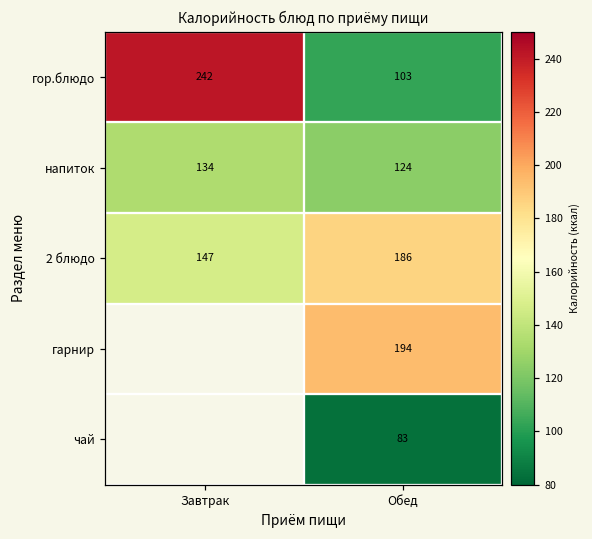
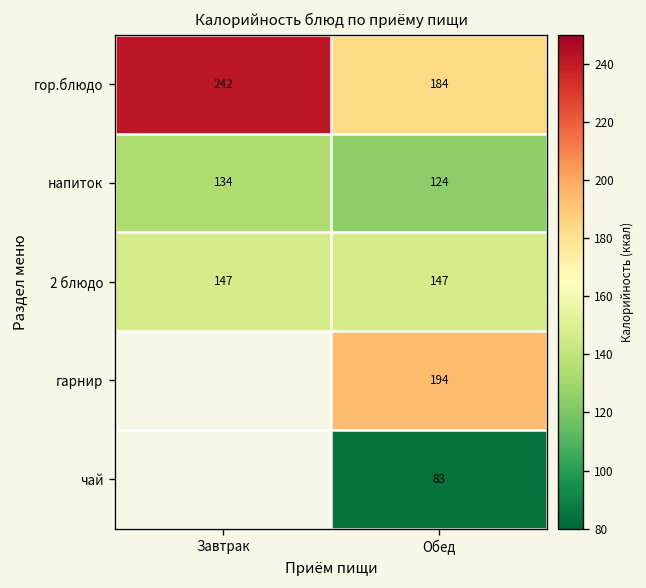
  {
    "гор.блюдо": {
      "Завтрак": 242,
-     "Обед": 103
+     "Обед": 184
    },
    "напиток": {
      "Завтрак": 134,
      "Обед": 124
    },
    "2 блюдо": {
      "Завтрак": 147,
-     "Обед": 186
+     "Обед": 147
    },
    "гарнир": {
      "Обед": 194
    },
    "чай": {
      "Обед": 83
    }
  }
